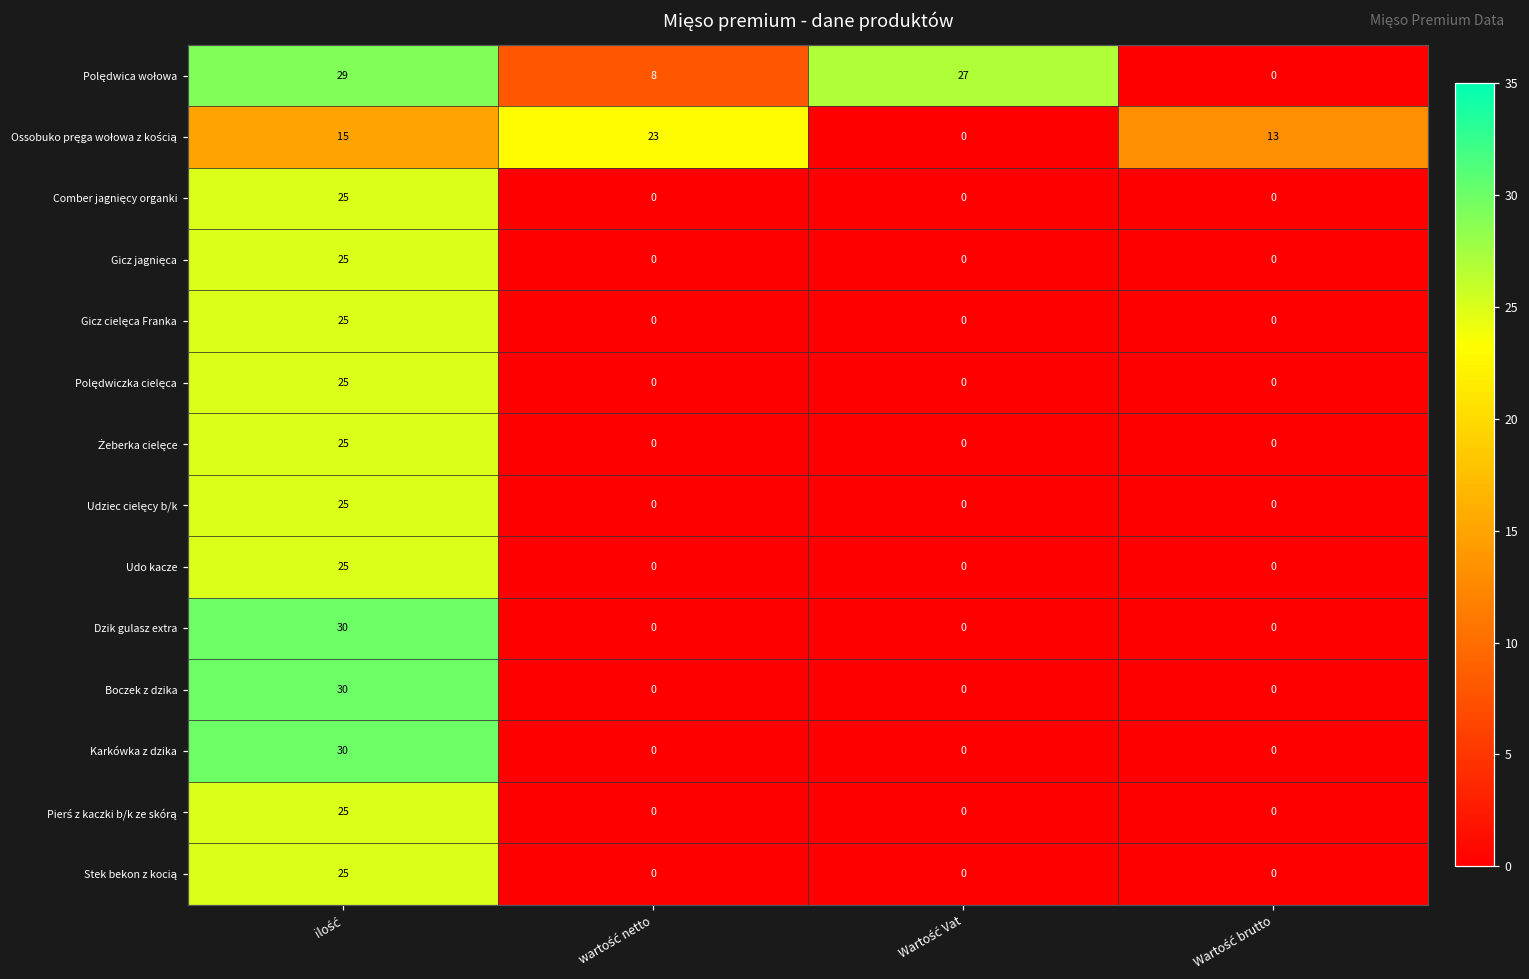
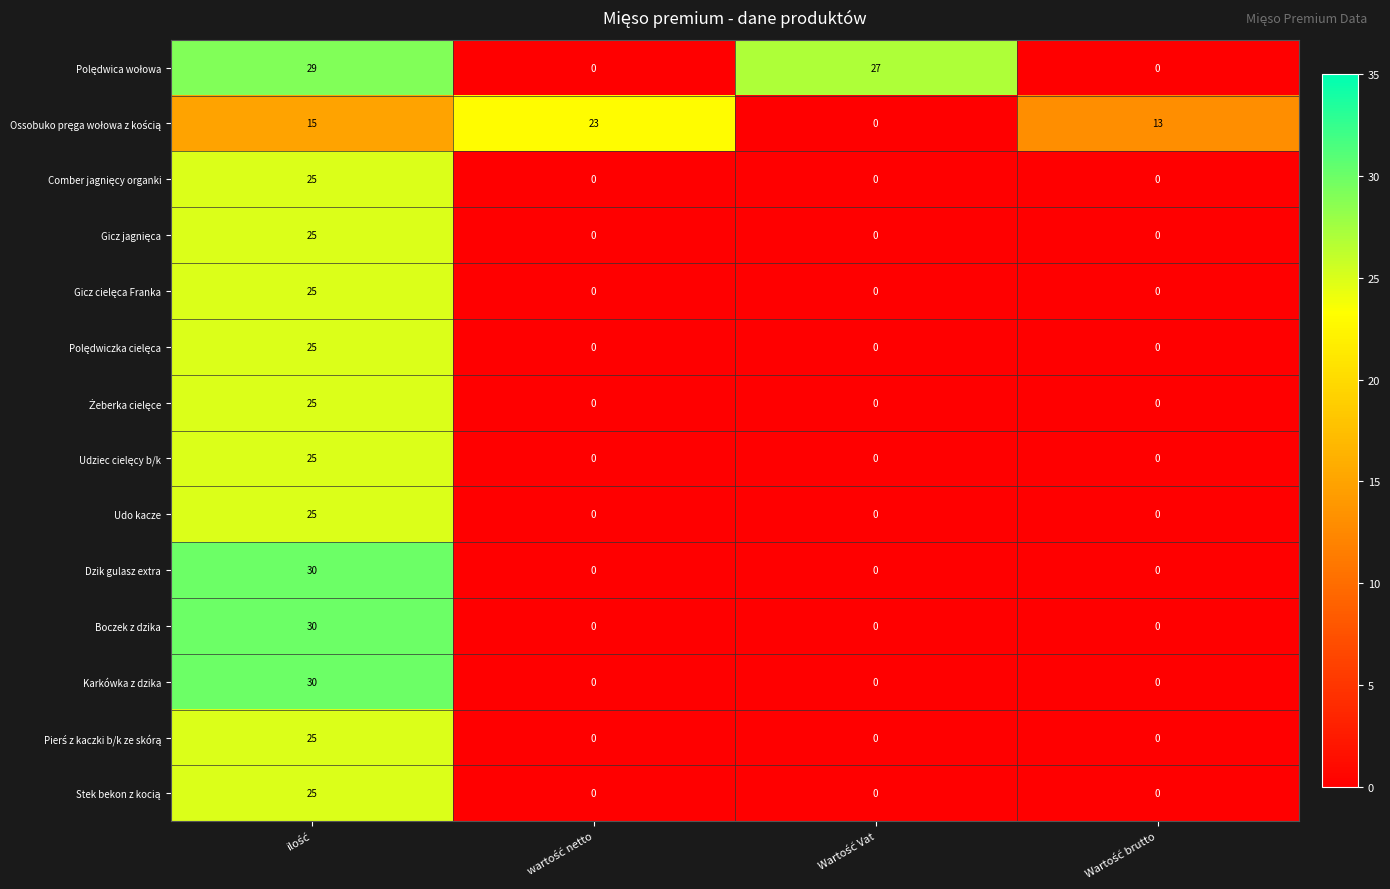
  {
    "Polędwica wołowa": {
      "ilość": 29,
-     "wartość netto": 8,
+     "wartość netto": 0,
      "Wartość Vat": 27,
      "Wartość brutto": 0
    },
    "Ossobuko pręga wołowa z kością": {
      "ilość": 15,
      "wartość netto": 23,
      "Wartość Vat": 0,
      "Wartość brutto": 13
    },
    "Comber jagnięcy organki": {
      "ilość": 25,
      "wartość netto": 0,
      "Wartość Vat": 0,
      "Wartość brutto": 0
    },
    "Gicz jagnięca": {
      "ilość": 25,
      "wartość netto": 0,
      "Wartość Vat": 0,
      "Wartość brutto": 0
    },
    "Gicz cielęca Franka": {
      "ilość": 25,
      "wartość netto": 0,
      "Wartość Vat": 0,
      "Wartość brutto": 0
    },
    "Polędwiczka cielęca": {
      "ilość": 25,
      "wartość netto": 0,
      "Wartość Vat": 0,
      "Wartość brutto": 0
    },
    "Żeberka cielęce": {
      "ilość": 25,
      "wartość netto": 0,
      "Wartość Vat": 0,
      "Wartość brutto": 0
    },
    "Udziec cielęcy b/k": {
      "ilość": 25,
      "wartość netto": 0,
      "Wartość Vat": 0,
      "Wartość brutto": 0
    },
    "Udo kacze": {
      "ilość": 25,
      "wartość netto": 0,
      "Wartość Vat": 0,
      "Wartość brutto": 0
    },
    "Dzik gulasz extra": {
      "ilość": 30,
      "wartość netto": 0,
      "Wartość Vat": 0,
      "Wartość brutto": 0
    },
    "Boczek z dzika": {
      "ilość": 30,
      "wartość netto": 0,
      "Wartość Vat": 0,
      "Wartość brutto": 0
    },
    "Karkówka z dzika": {
      "ilość": 30,
      "wartość netto": 0,
      "Wartość Vat": 0,
      "Wartość brutto": 0
    },
    "Pierś z kaczki b/k ze skórą": {
      "ilość": 25,
      "wartość netto": 0,
      "Wartość Vat": 0,
      "Wartość brutto": 0
    },
    "Stek bekon z kocią": {
      "ilość": 25,
      "wartość netto": 0,
      "Wartość Vat": 0,
      "Wartość brutto": 0
    }
  }
